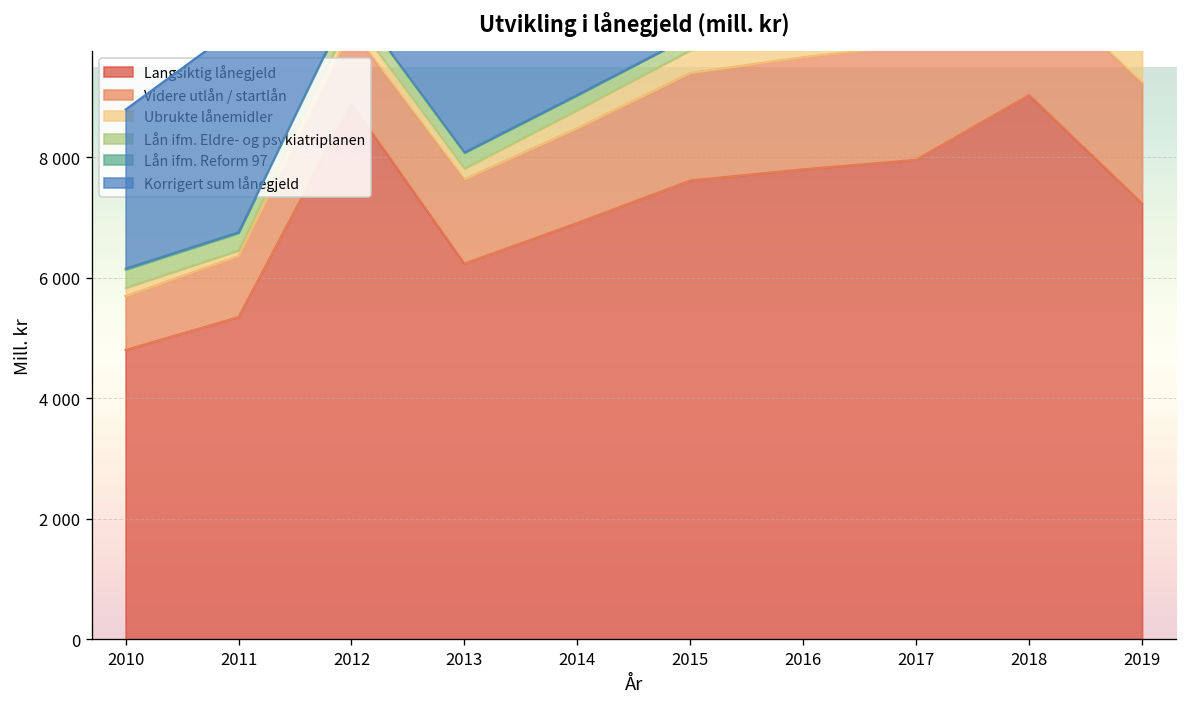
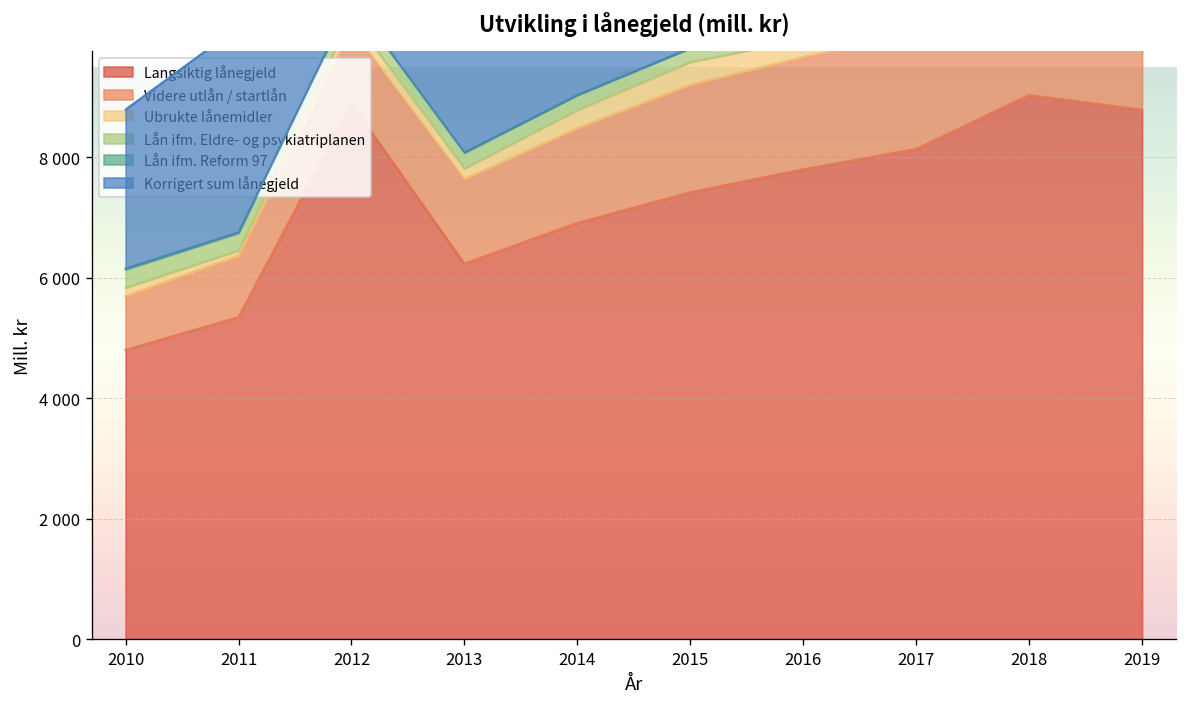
  {
    "Langsiktig lånegjeld": {
      "2010": 4800,
      "2011": 5300,
      "2013": 6200,
      "2014": 6900,
-     "2015": 7600,
+     "2015": 7400,
      "2016": 7800,
-     "2017": 8000,
+     "2017": 8100,
      "2018": 9000,
-     "2019": 7200
+     "2019": 8800
    },
    "Videre utlån / startlån": {
      "2010": 900,
      "2011": 1000,
      "2013": 1400,
      "2014": 1600,
      "2015": 1800,
      "2016": 1900
    },
    "Ubrukte lånemidler": {
      "2010": 100,
      "2011": 100,
      "2013": 200,
      "2014": 300,
      "2015": 400
    }
  }
